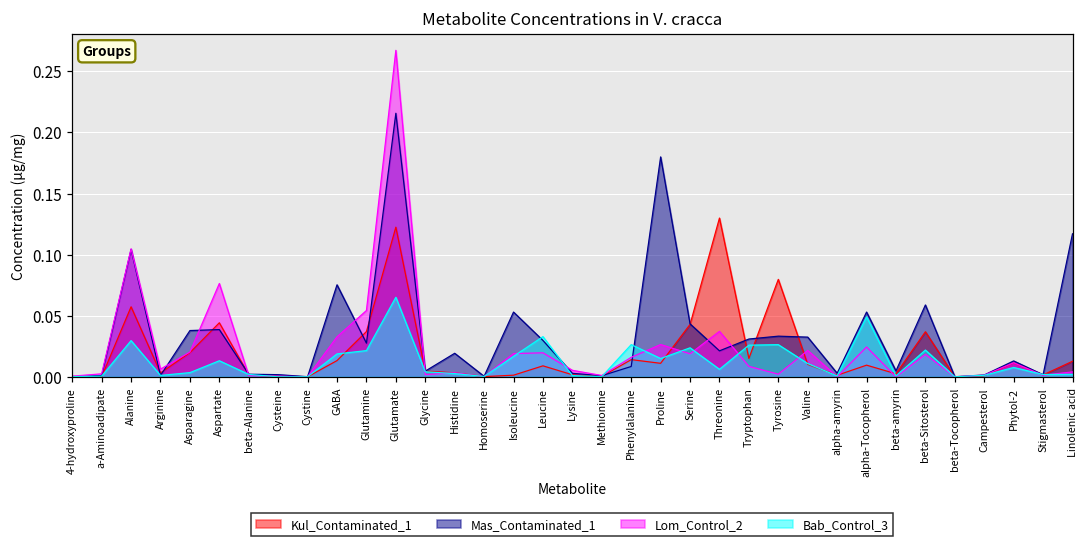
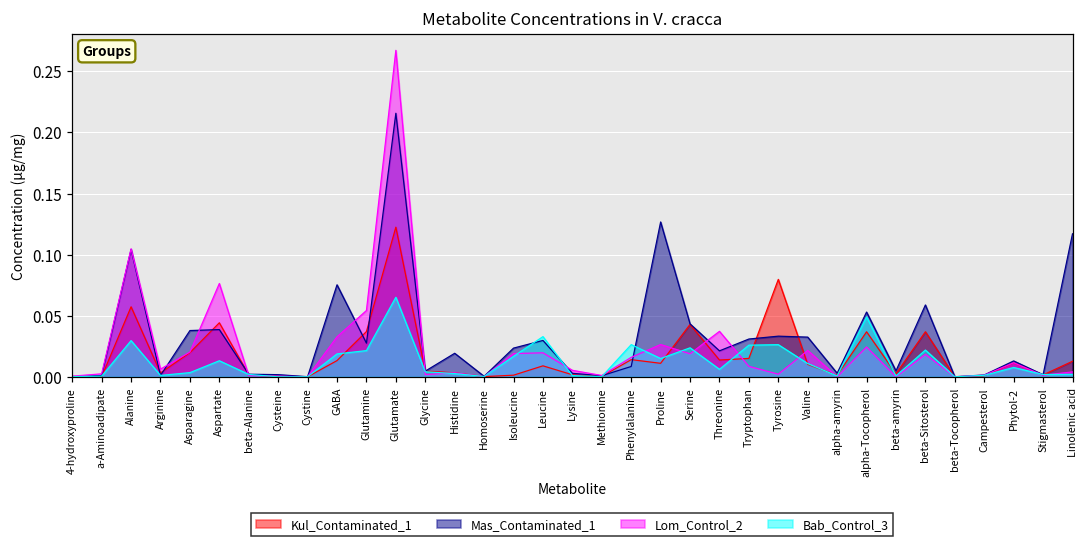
  {
    "Kul_Contaminated_1": {
      "Alanine": 0.057,
      "Aspartate": 0.044,
      "GABA": 0.013,
      "Glutamine": 0.037,
      "Glutamate": 0.122,
      "Isoleucine": 0.001,
      "Leucine": 0.009,
      "Proline": 0.011,
-     "Threonine": 0.130,
+     "Threonine": 0.014,
      "Tryptophan": 0.015,
      "Tyrosine": 0.080,
-     "alpha-Tocopherol": 0.010,
+     "alpha-Tocopherol": 0.037,
      "beta-Sitosterol": 0.037,
      "Linolenic acid": 0.013
    },
    "Mas_Contaminated_1": {
      "Asparagine": 0.038,
      "Aspartate": 0.039,
      "GABA": 0.075,
      "Glutamine": 0.028,
      "Glutamate": 0.216,
      "Histidine": 0.019,
-     "Isoleucine": 0.053,
+     "Isoleucine": 0.024,
      "Leucine": 0.030,
      "Phenylalanine": 0.008,
-     "Proline": 0.180,
+     "Proline": 0.127,
      "Threonine": 0.021,
      "Tryptophan": 0.031,
      "Tyrosine": 0.033,
      "Valine": 0.033,
      "alpha-Tocopherol": 0.053,
      "beta-amyrin": 0.005,
      "beta-Sitosterol": 0.059,
      "Linolenic acid": 0.117
    },
    "Lom_Control_2": {
      "Arginine": 0.006,
      "Aspartate": 0.076,
      "GABA": 0.033,
      "Glutamine": 0.054,
      "Glutamate": 0.267,
      "Leucine": 0.020,
      "Lysine": 0.005,
      "Proline": 0.026,
      "Serine": 0.019,
      "Threonine": 0.037,
      "Tryptophan": 0.009,
      "Tyrosine": 0.002,
      "Valine": 0.022,
      "alpha-Tocopherol": 0.024,
      "beta-Sitosterol": 0.018
    },
    "Bab_Control_3": {
      "Alanine": 0.030,
      "Asparagine": 0.003,
      "Aspartate": 0.013,
      "GABA": 0.019,
      "Glutamine": 0.021,
      "Glutamate": 0.065,
      "Leucine": 0.033,
      "Phenylalanine": 0.026,
      "Proline": 0.015,
      "Serine": 0.024,
      "Threonine": 0.006,
      "Tryptophan": 0.026,
      "Tyrosine": 0.026,
      "alpha-Tocopherol": 0.049,
      "beta-Sitosterol": 0.022,
      "Phytol-2": 0.008
    }
  }
